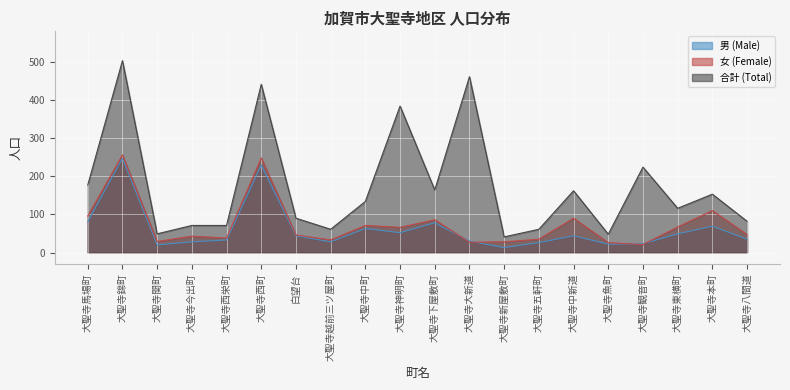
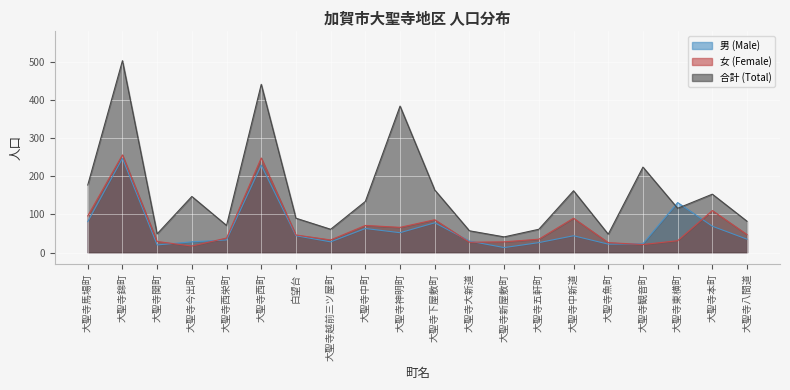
  {
    "男 (Male)": {
      "大聖寺馬場町": 80,
      "大聖寺錦町": 250,
      "大聖寺関町": 20,
      "大聖寺今出町": 30,
      "大聖寺西町": 230,
      "大聖寺中町": 60,
      "大聖寺神明町": 50,
      "大聖寺下屋敷町": 80,
      "大聖寺新屋敷町": 10,
      "大聖寺五軒町": 30,
      "大聖寺中新道": 40,
-     "大聖寺東横町": 50,
+     "大聖寺東横町": 130,
      "大聖寺本町": 70,
      "大聖寺八間道": 40
    },
    "女 (Female)": {
      "大聖寺馬場町": 100,
      "大聖寺錦町": 260,
      "大聖寺関町": 30,
-     "大聖寺今出町": 40,
+     "大聖寺今出町": 20,
      "大聖寺西町": 250,
      "大聖寺中町": 70,
      "大聖寺神明町": 70,
      "大聖寺下屋敷町": 90,
      "大聖寺新屋敷町": 30,
      "大聖寺五軒町": 40,
      "大聖寺中新道": 90,
-     "大聖寺東横町": 70,
+     "大聖寺東横町": 30,
      "大聖寺本町": 110,
      "大聖寺八間道": 50
    },
    "合計 (Total)": {
      "大聖寺馬場町": 180,
      "大聖寺錦町": 500,
      "大聖寺関町": 50,
-     "大聖寺今出町": 70,
+     "大聖寺今出町": 150,
      "大聖寺西栄町": 70,
      "大聖寺西町": 440,
      "白望台": 90,
      "大聖寺越前三ツ屋町": 60,
      "大聖寺中町": 130,
      "大聖寺神明町": 380,
      "大聖寺下屋敷町": 160,
-     "大聖寺大新道": 460,
+     "大聖寺大新道": 60,
      "大聖寺新屋敷町": 40,
      "大聖寺五軒町": 60,
      "大聖寺中新道": 160,
      "大聖寺魚町": 50,
      "大聖寺観音町": 220,
      "大聖寺東横町": 120,
      "大聖寺本町": 150,
      "大聖寺八間道": 80
    }
  }
